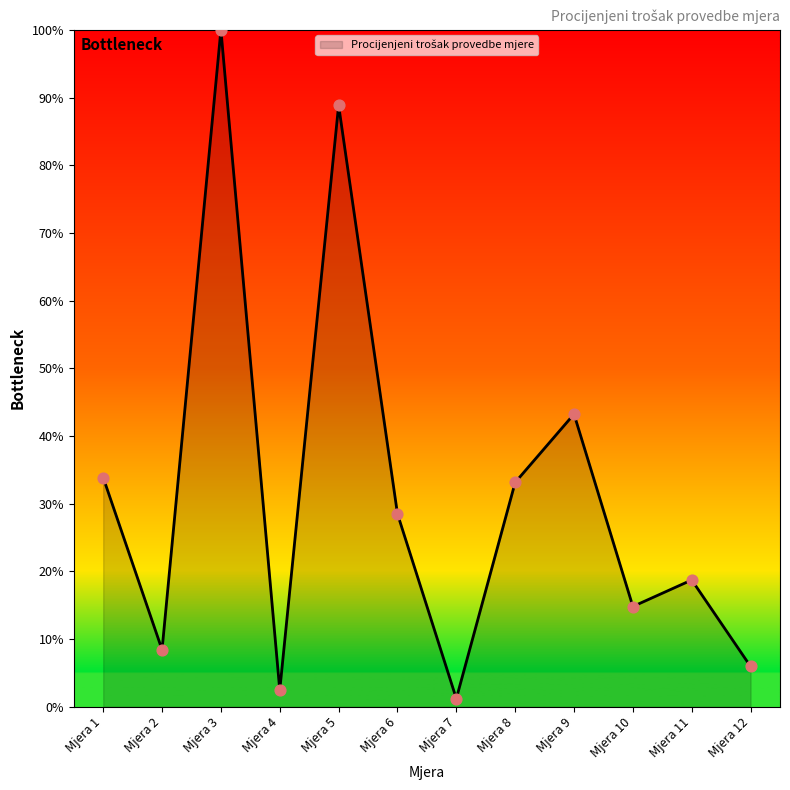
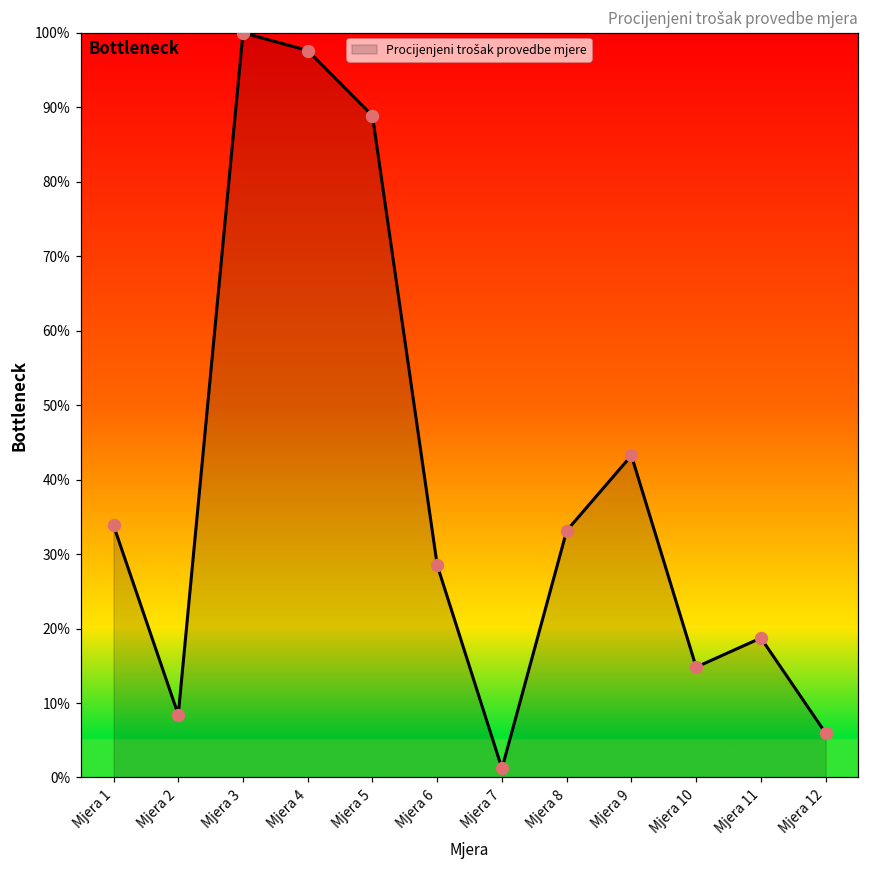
  {
    "Mjera 1": "34%",
    "Mjera 2": "8%",
    "Mjera 3": "100%",
-   "Mjera 4": "2%",
+   "Mjera 4": "98%",
    "Mjera 5": "89%",
    "Mjera 6": "29%",
    "Mjera 7": "1%",
    "Mjera 8": "33%",
    "Mjera 9": "43%",
    "Mjera 10": "15%",
    "Mjera 11": "19%",
    "Mjera 12": "6%"
  }
